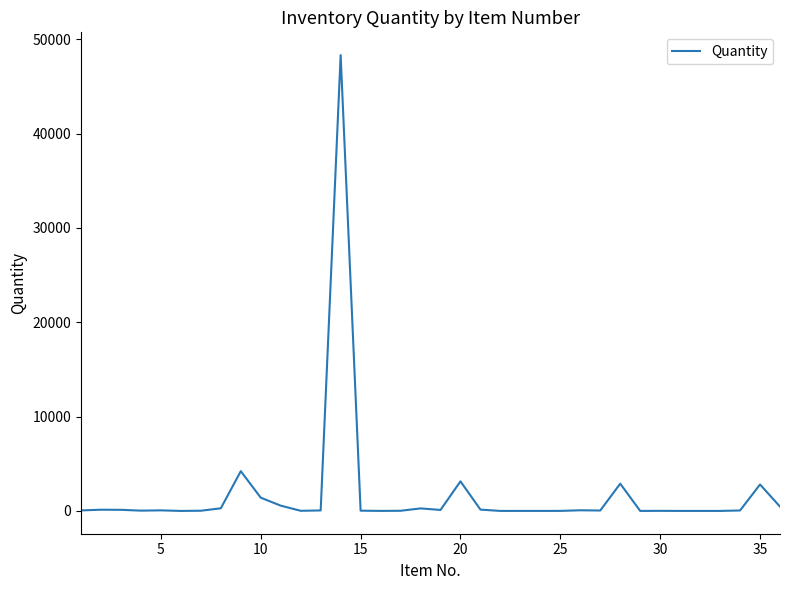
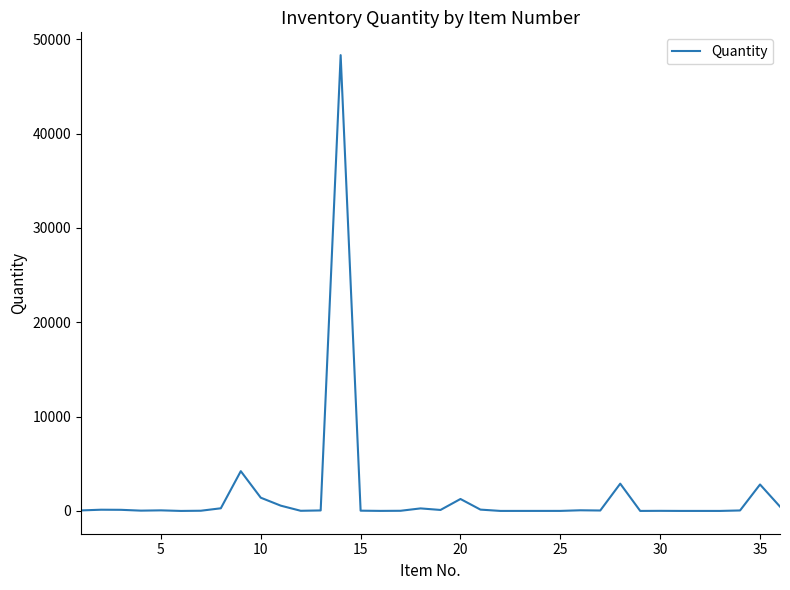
  {
    "5": 0,
    "10": 1000,
    "15": 0,
-   "20": 3000,
+   "20": 1000,
    "25": 0,
    "30": 0,
    "35": 3000
  }
